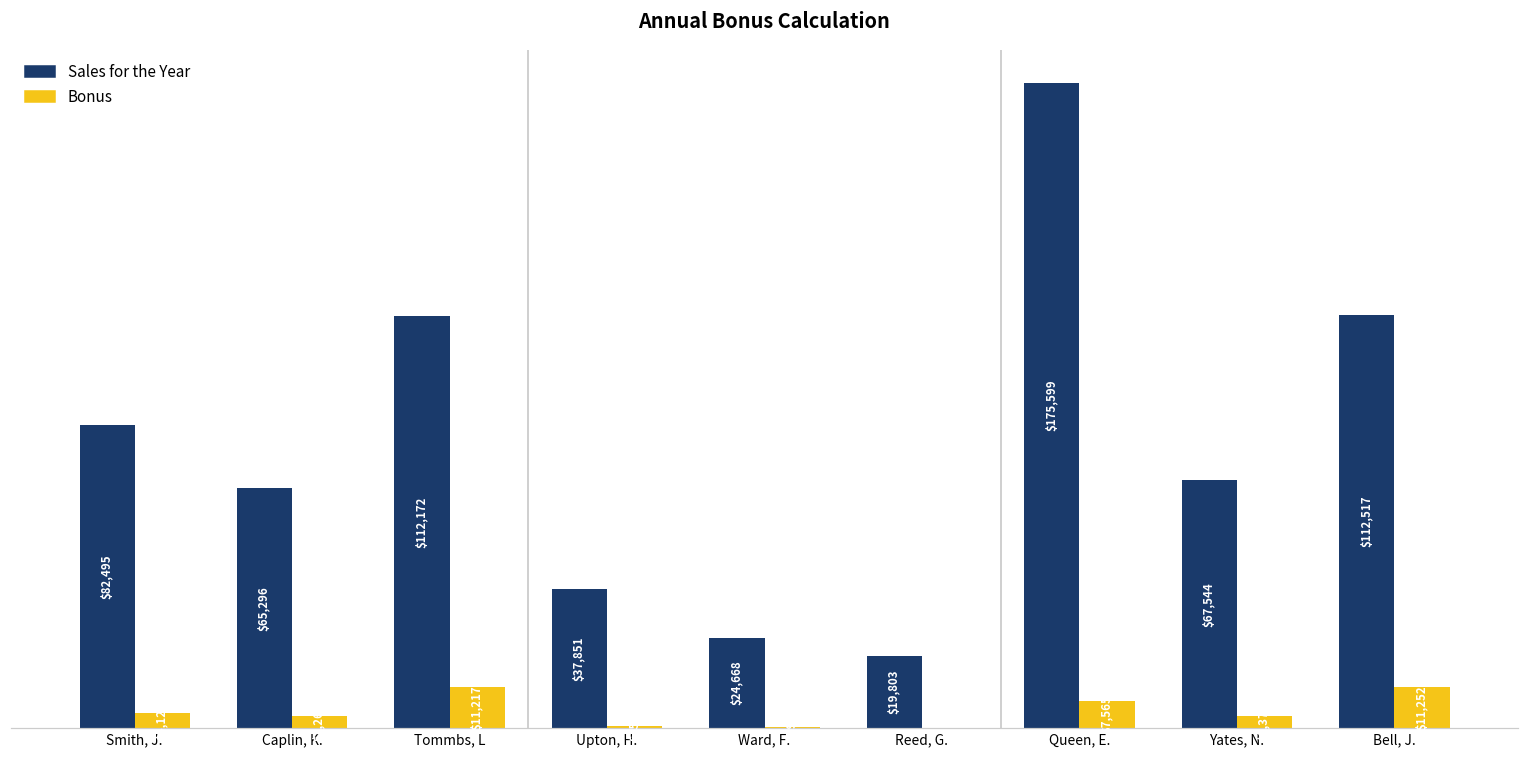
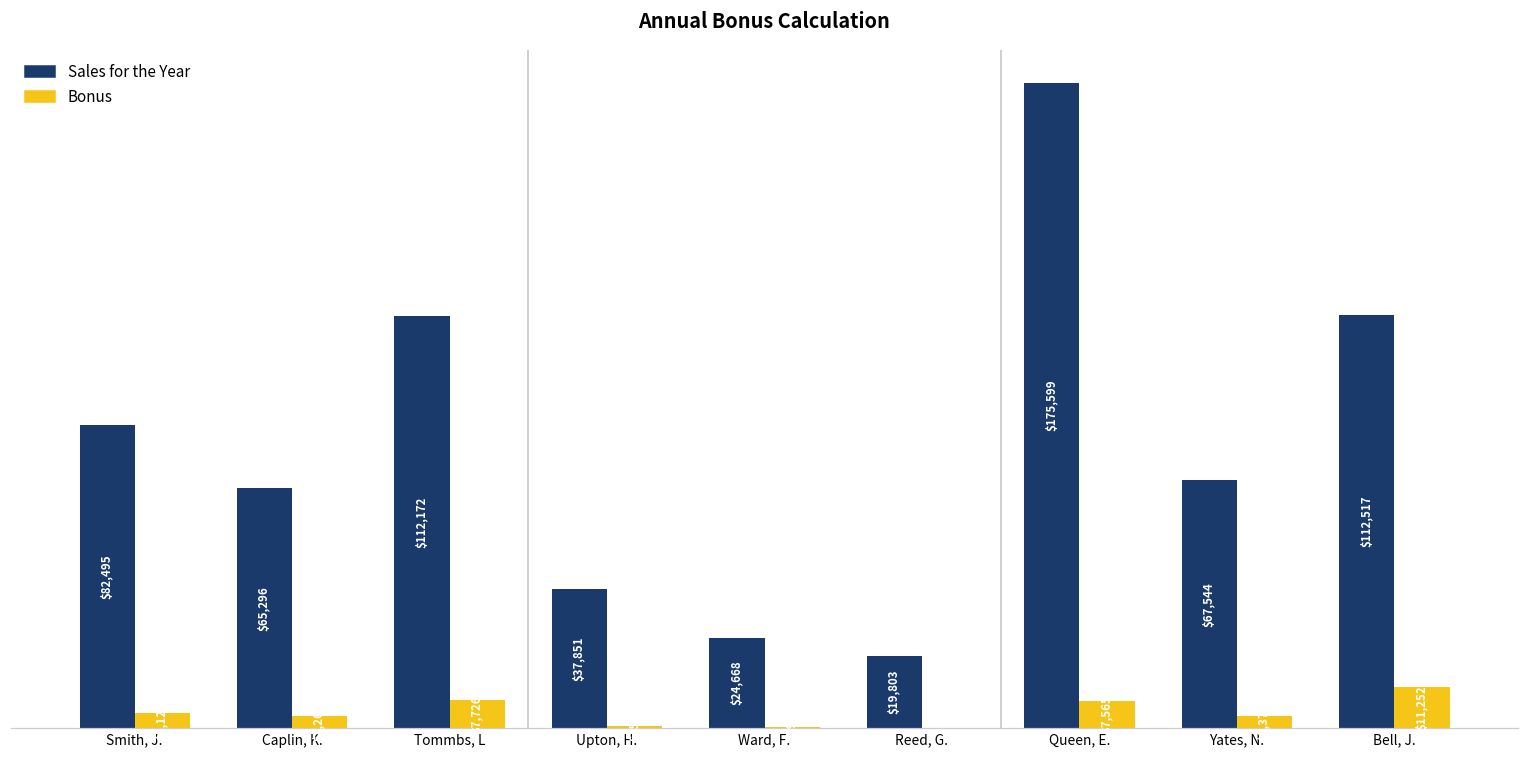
  {
    "Sales for the Year": {
      "Smith, J.": "$82,495",
      "Caplin, K.": "$65,296",
      "Tommbs, L": "$112,172",
      "Upton, H.": "$37,851",
      "Ward, F.": "$24,668",
      "Reed, G.": "$19,803",
      "Queen, E.": "$175,599",
      "Yates, N.": "$67,544",
      "Bell, J.": "$112,517"
    },
    "Bonus": {
-     "Tommbs, L": "$11,217",
+     "Tommbs, L": "$7,726",
      "Queen, E.": "$7,565",
      "Bell, J.": "$11,252"
    }
  }
